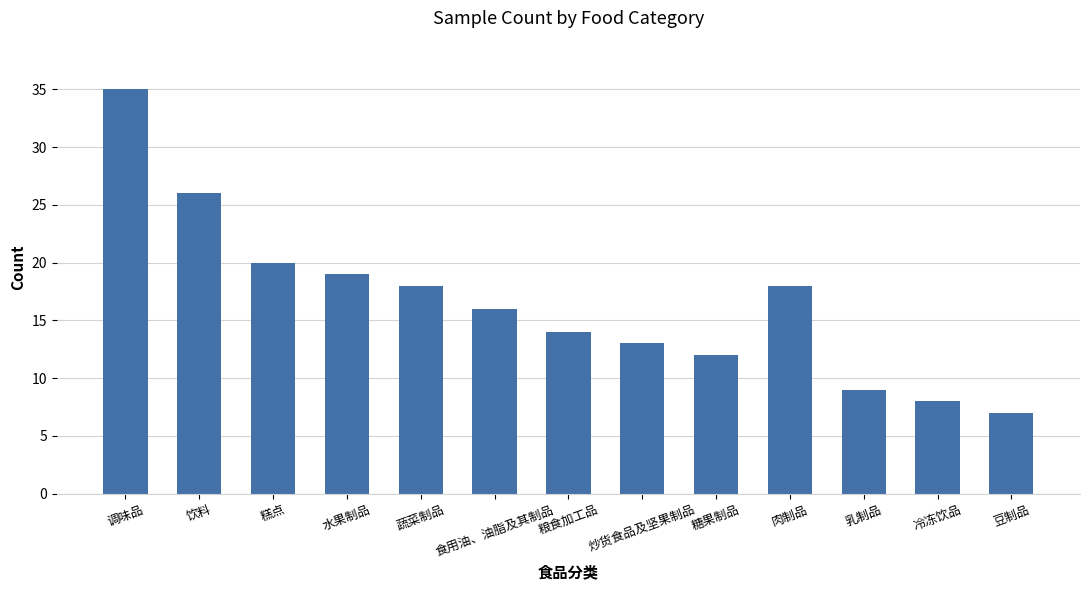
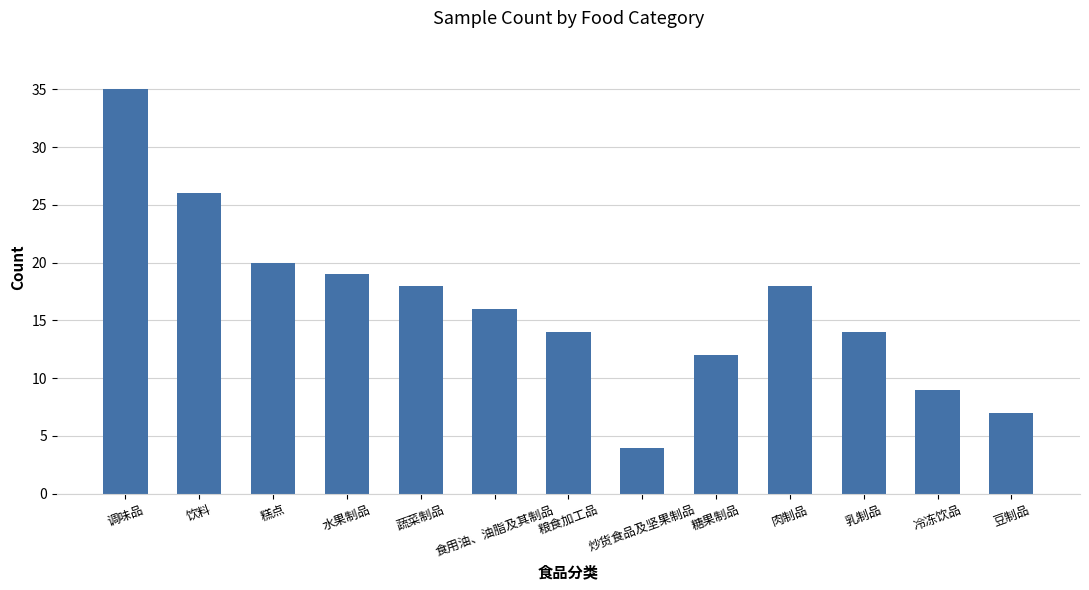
  {
    "调味品": 35,
    "饮料": 26,
    "糕点": 20,
    "水果制品": 19,
    "蔬菜制品": 18,
    "食用油、油脂及其制品": 16,
    "粮食加工品": 14,
-   "炒货食品及坚果制品": 13,
+   "炒货食品及坚果制品": 4,
    "糖果制品": 12,
    "肉制品": 18,
-   "乳制品": 9,
-   "冷冻饮品": 8,
+   "乳制品": 14,
+   "冷冻饮品": 9,
    "豆制品": 7
  }
